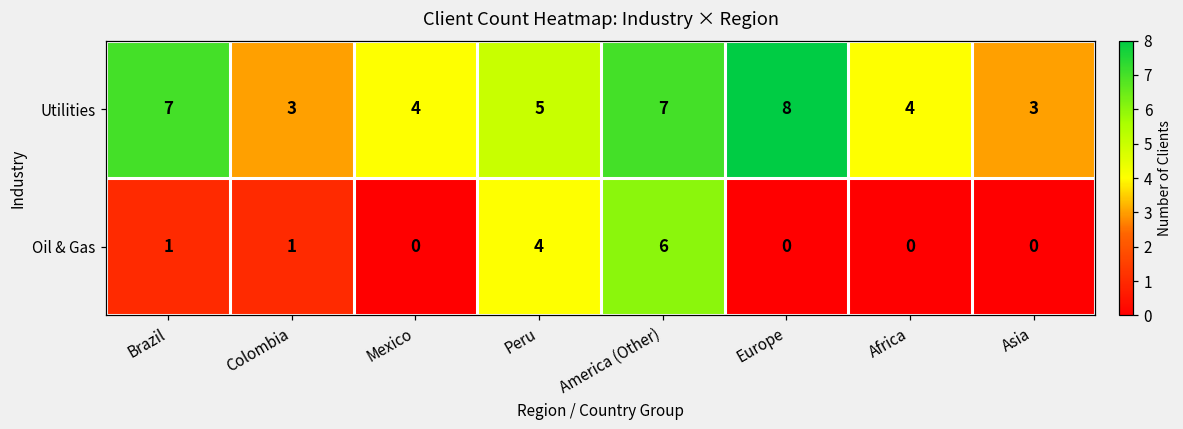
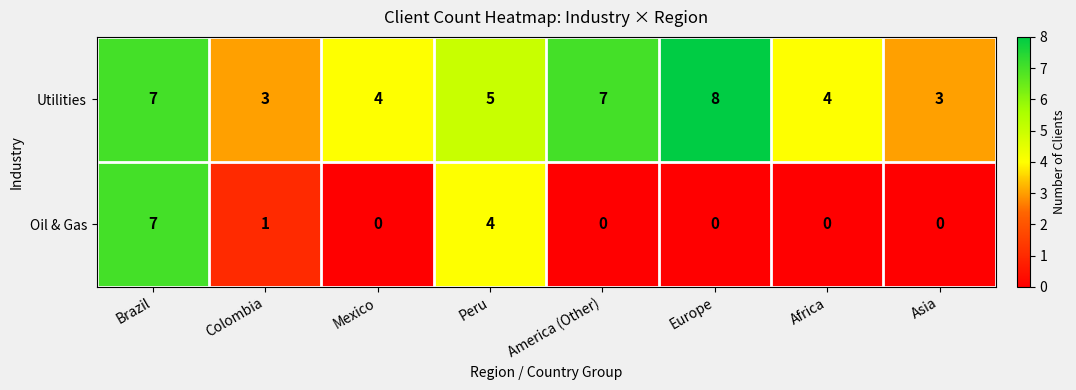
  {
    "Utilities": {
      "Brazil": 7,
      "Colombia": 3,
      "Mexico": 4,
      "Peru": 5,
      "America (Other)": 7,
      "Europe": 8,
      "Africa": 4,
      "Asia": 3
    },
    "Oil & Gas": {
-     "Brazil": 1,
+     "Brazil": 7,
      "Colombia": 1,
      "Mexico": 0,
      "Peru": 4,
-     "America (Other)": 6,
+     "America (Other)": 0,
      "Europe": 0,
      "Africa": 0,
      "Asia": 0
    }
  }
